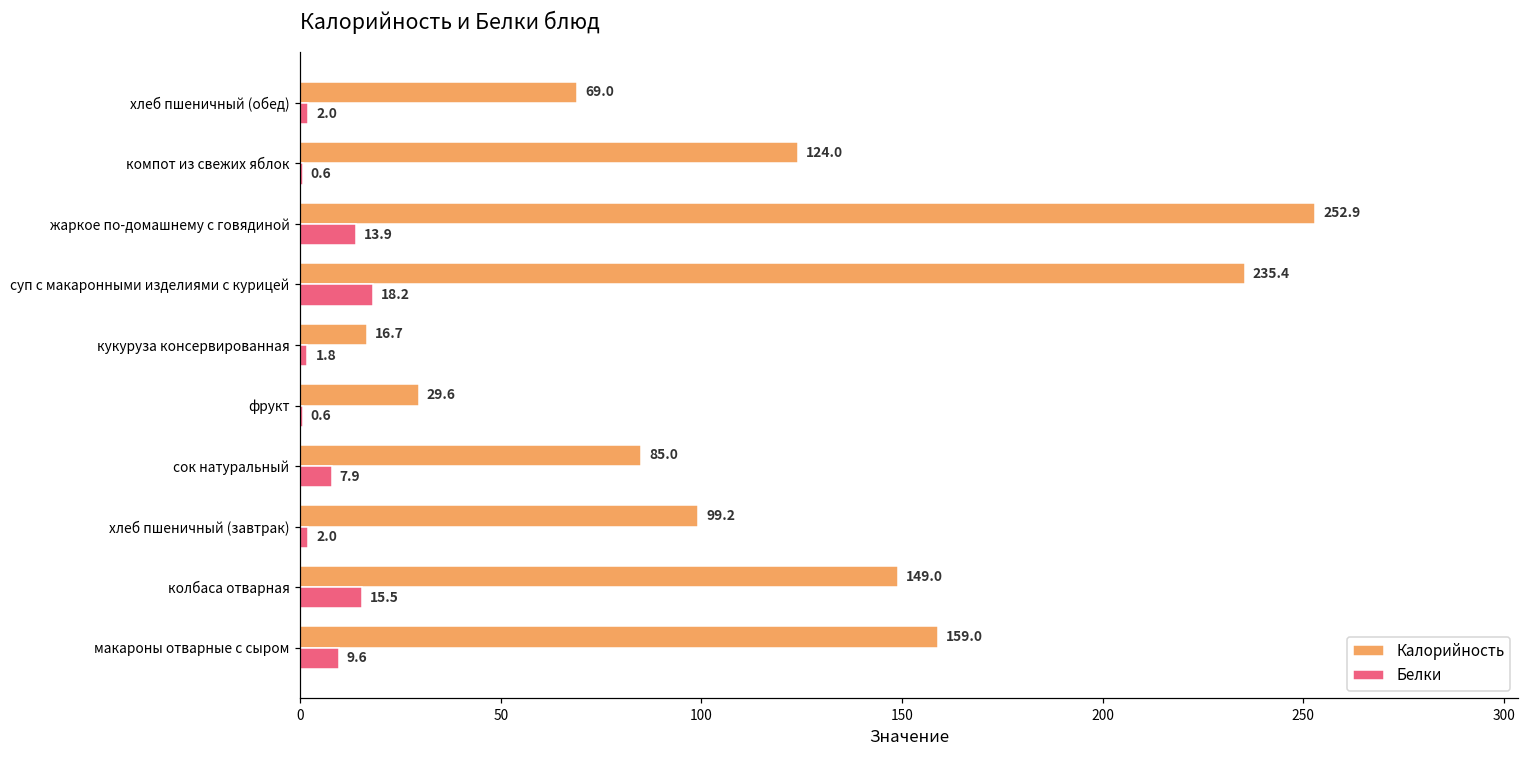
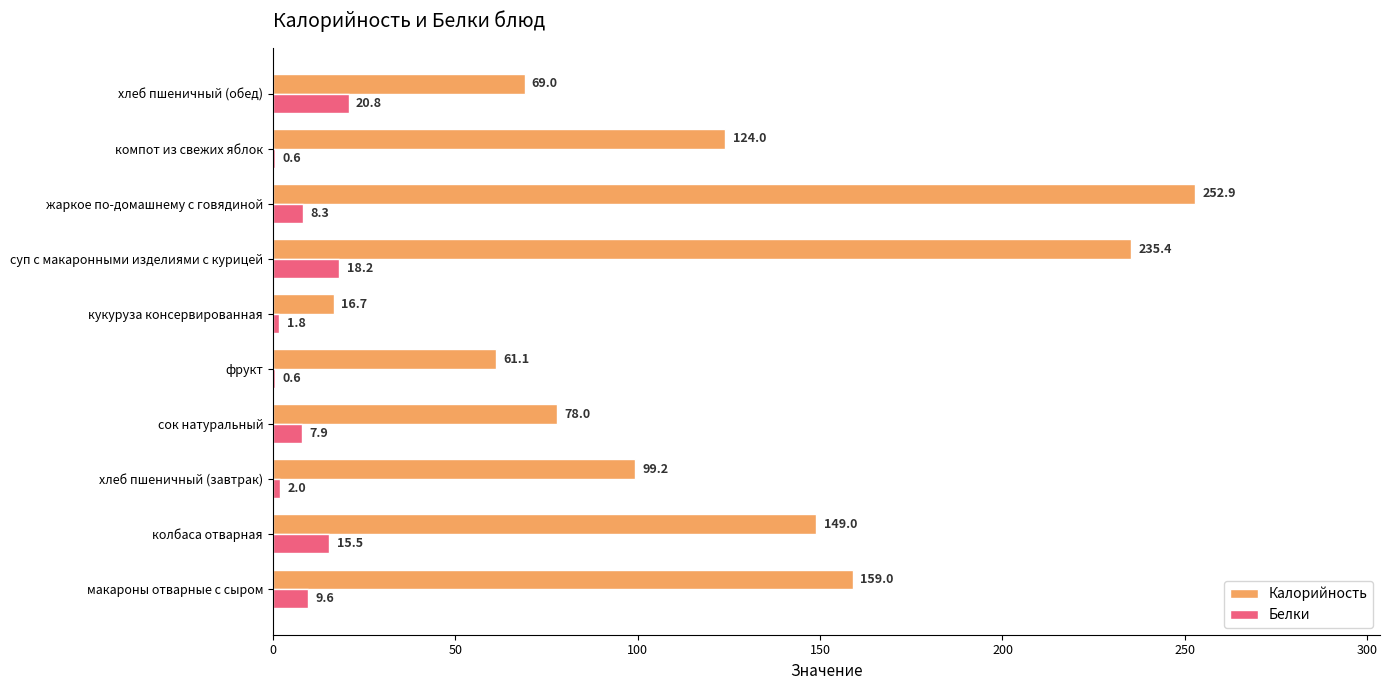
  {
    "Калорийность": {
      "хлеб пшеничный (обед)": 69.0,
      "компот из свежих яблок": 124.0,
      "жаркое по-домашнему с говядиной": 252.9,
      "суп с макаронными изделиями с курицей": 235.4,
      "кукуруза консервированная": 16.7,
-     "фрукт": 29.6,
-     "сок натуральный": 85.0,
+     "фрукт": 61.1,
+     "сок натуральный": 78.0,
      "хлеб пшеничный (завтрак)": 99.2,
      "колбаса отварная": 149.0,
      "макароны отварные с сыром": 159.0
    },
    "Белки": {
-     "хлеб пшеничный (обед)": 2.0,
+     "хлеб пшеничный (обед)": 20.8,
      "компот из свежих яблок": 0.6,
-     "жаркое по-домашнему с говядиной": 13.9,
+     "жаркое по-домашнему с говядиной": 8.3,
      "суп с макаронными изделиями с курицей": 18.2,
      "кукуруза консервированная": 1.8,
      "фрукт": 0.6,
      "сок натуральный": 7.9,
      "хлеб пшеничный (завтрак)": 2.0,
      "колбаса отварная": 15.5,
      "макароны отварные с сыром": 9.6
    }
  }
